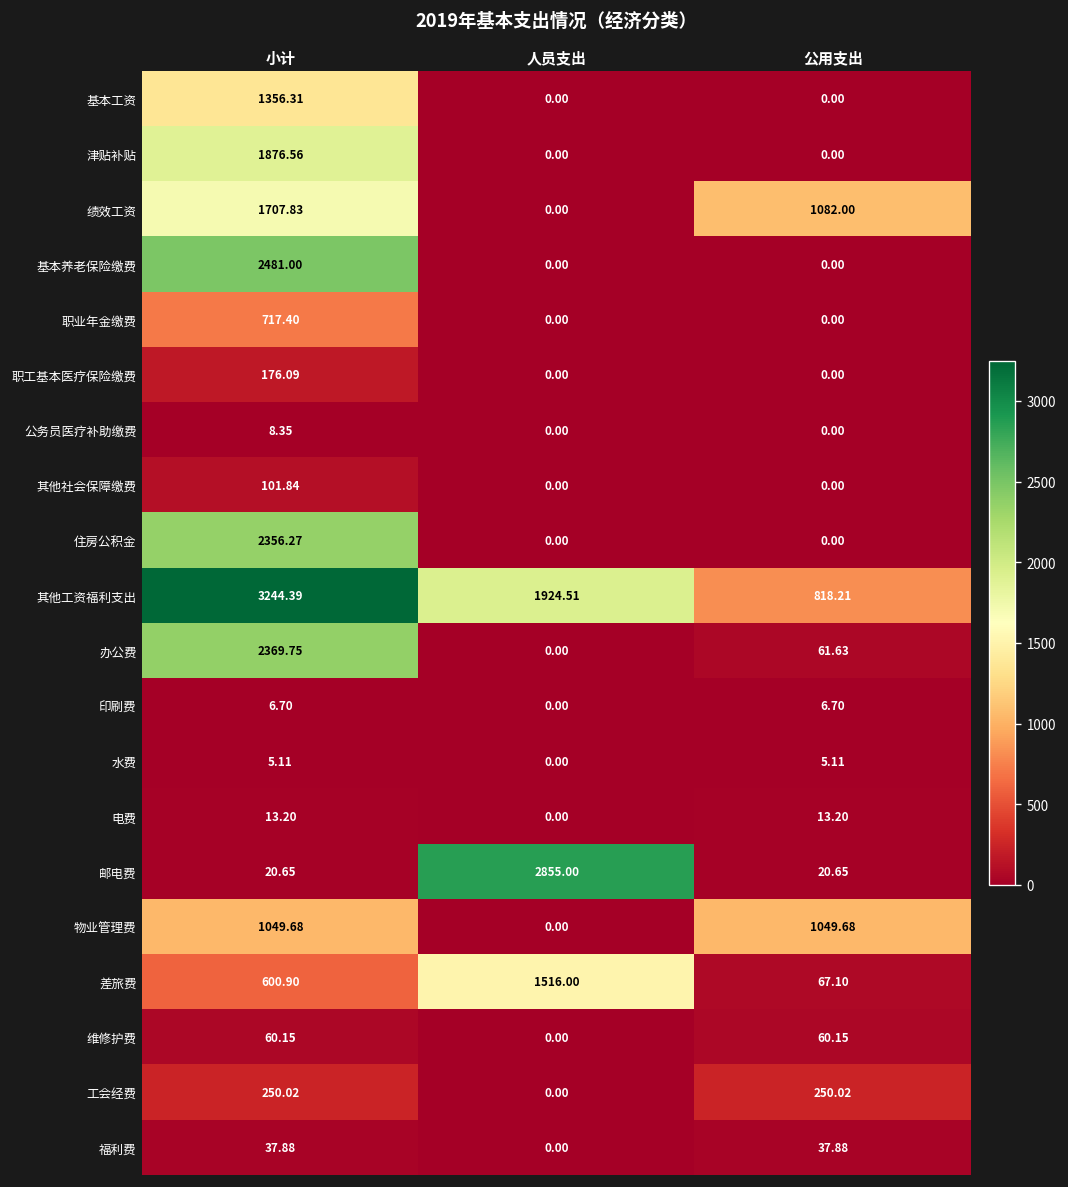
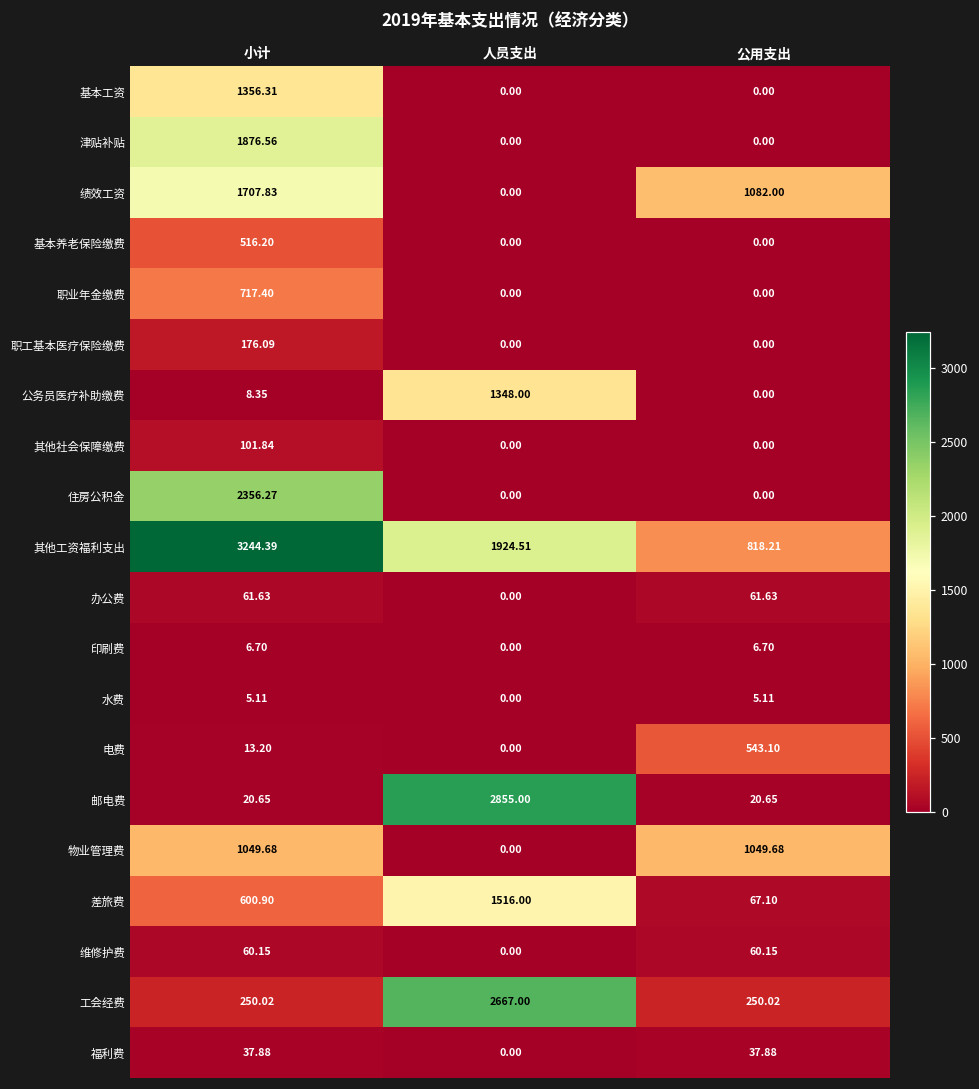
  {
    "基本工资": {
      "小计": 1356.31,
      "人员支出": 0.00,
      "公用支出": 0.00
    },
    "津贴补贴": {
      "小计": 1876.56,
      "人员支出": 0.00,
      "公用支出": 0.00
    },
    "绩效工资": {
      "小计": 1707.83,
      "人员支出": 0.00,
      "公用支出": 1082.00
    },
    "基本养老保险缴费": {
-     "小计": 2481.00,
+     "小计": 516.20,
      "人员支出": 0.00,
      "公用支出": 0.00
    },
    "职业年金缴费": {
      "小计": 717.40,
      "人员支出": 0.00,
      "公用支出": 0.00
    },
    "职工基本医疗保险缴费": {
      "小计": 176.09,
      "人员支出": 0.00,
      "公用支出": 0.00
    },
    "公务员医疗补助缴费": {
      "小计": 8.35,
-     "人员支出": 0.00,
+     "人员支出": 1348.00,
      "公用支出": 0.00
    },
    "其他社会保障缴费": {
      "小计": 101.84,
      "人员支出": 0.00,
      "公用支出": 0.00
    },
    "住房公积金": {
      "小计": 2356.27,
      "人员支出": 0.00,
      "公用支出": 0.00
    },
    "其他工资福利支出": {
      "小计": 3244.39,
      "人员支出": 1924.51,
      "公用支出": 818.21
    },
    "办公费": {
-     "小计": 2369.75,
+     "小计": 61.63,
      "人员支出": 0.00,
      "公用支出": 61.63
    },
    "印刷费": {
      "小计": 6.70,
      "人员支出": 0.00,
      "公用支出": 6.70
    },
    "水费": {
      "小计": 5.11,
      "人员支出": 0.00,
      "公用支出": 5.11
    },
    "电费": {
      "小计": 13.20,
      "人员支出": 0.00,
-     "公用支出": 13.20
+     "公用支出": 543.10
    },
    "邮电费": {
      "小计": 20.65,
      "人员支出": 2855.00,
      "公用支出": 20.65
    },
    "物业管理费": {
      "小计": 1049.68,
      "人员支出": 0.00,
      "公用支出": 1049.68
    },
    "差旅费": {
      "小计": 600.90,
      "人员支出": 1516.00,
      "公用支出": 67.10
    },
    "维修护费": {
      "小计": 60.15,
      "人员支出": 0.00,
      "公用支出": 60.15
    },
    "工会经费": {
      "小计": 250.02,
-     "人员支出": 0.00,
+     "人员支出": 2667.00,
      "公用支出": 250.02
    },
    "福利费": {
      "小计": 37.88,
      "人员支出": 0.00,
      "公用支出": 37.88
    }
  }
